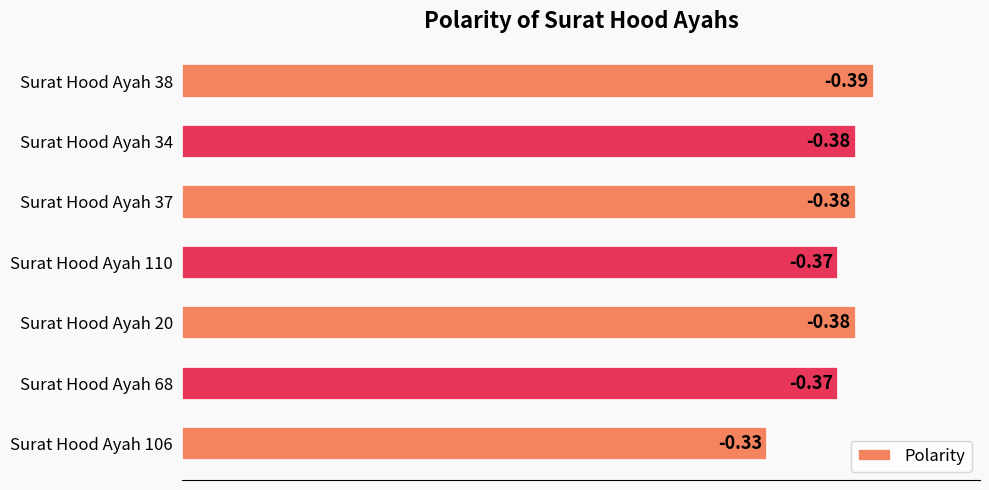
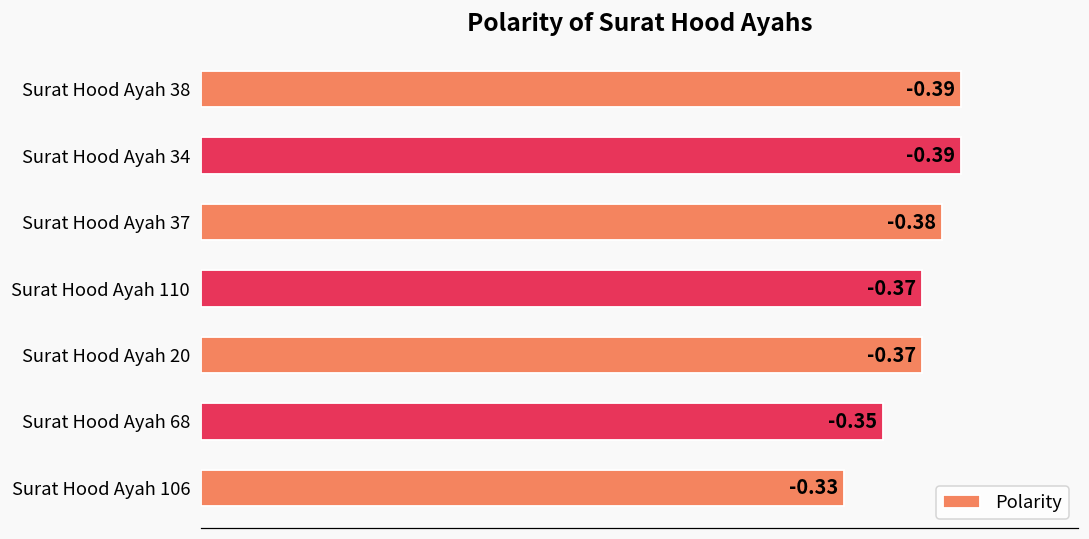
  {
-   "Surat Hood Ayah 34": -0.38,
-   "Surat Hood Ayah 20": -0.38,
-   "Surat Hood Ayah 68": -0.37
+   "Surat Hood Ayah 34": -0.39,
+   "Surat Hood Ayah 20": -0.37,
+   "Surat Hood Ayah 68": -0.35
  }
